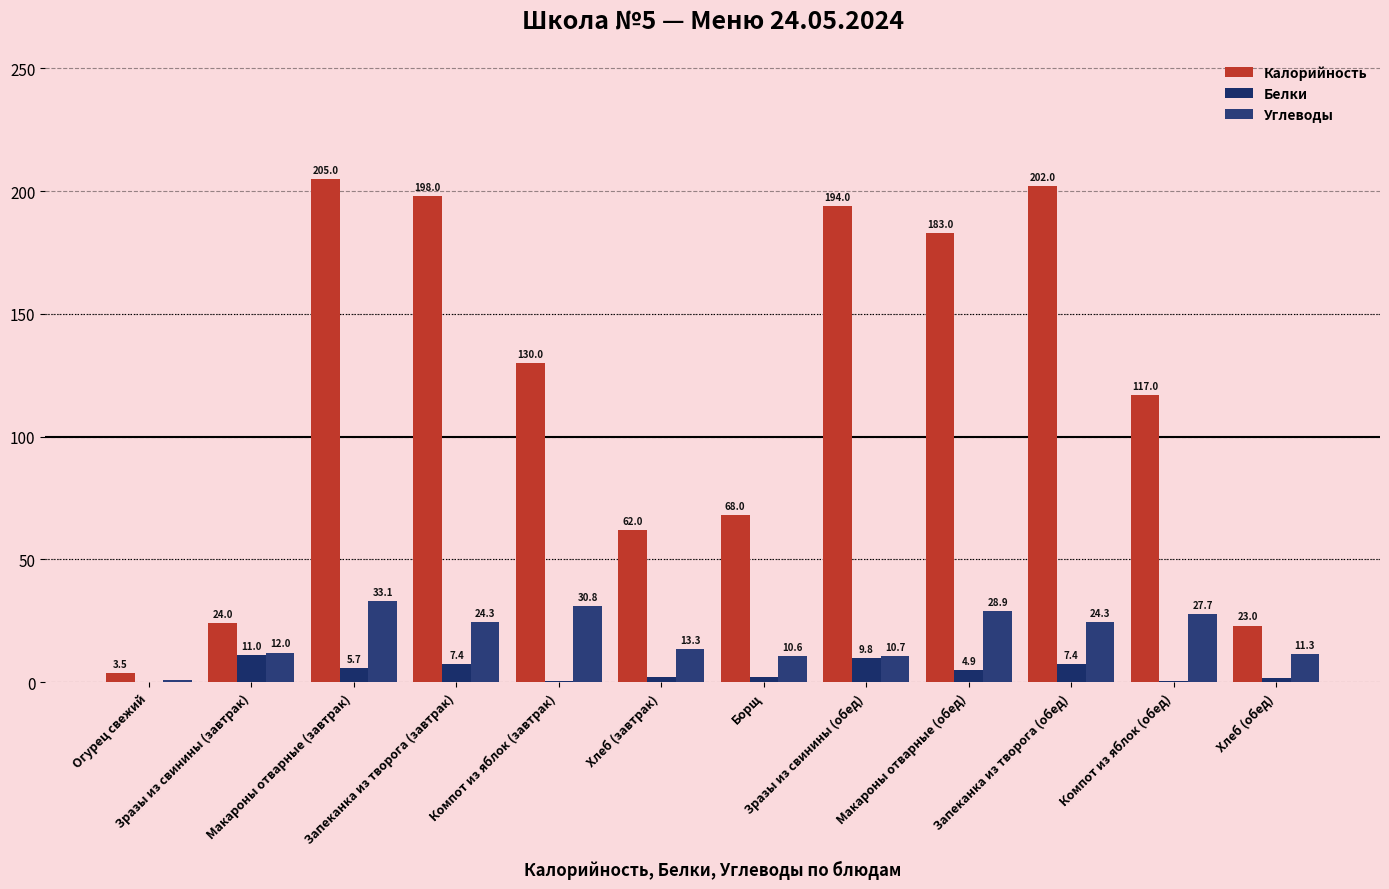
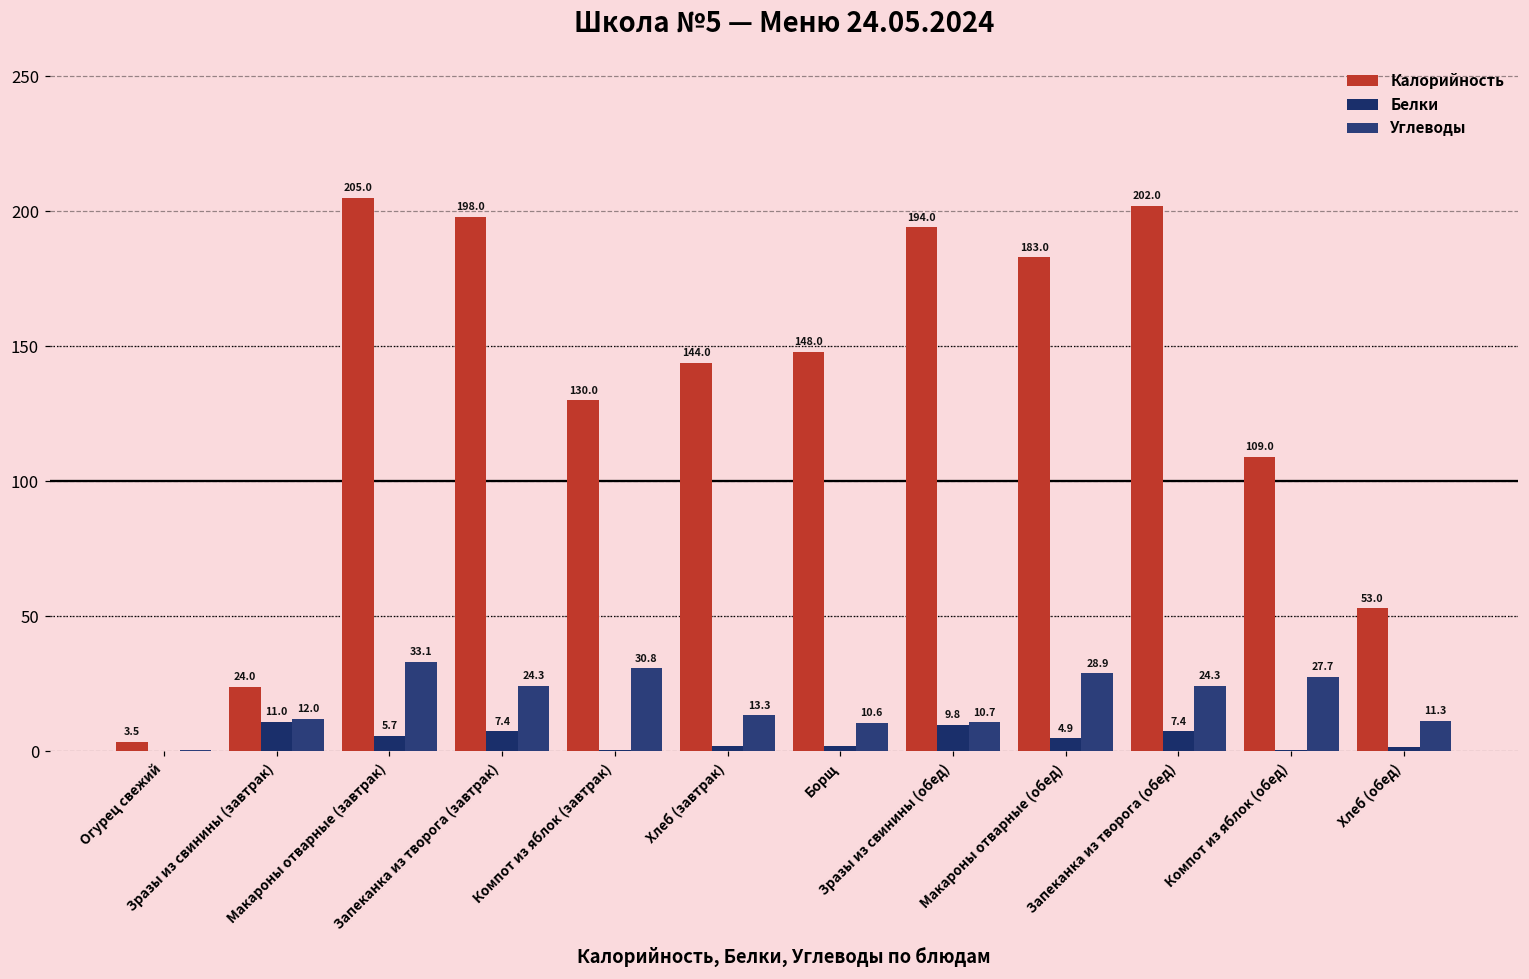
  {
    "Калорийность": {
      "Огурец свежий": 3.5,
      "Зразы из свинины (завтрак)": 24.0,
      "Макароны отварные (завтрак)": 205.0,
      "Запеканка из творога (завтрак)": 198.0,
      "Компот из яблок (завтрак)": 130.0,
-     "Хлеб (завтрак)": 62.0,
-     "Борщ": 68.0,
+     "Хлеб (завтрак)": 144.0,
+     "Борщ": 148.0,
      "Зразы из свинины (обед)": 194.0,
      "Макароны отварные (обед)": 183.0,
      "Запеканка из творога (обед)": 202.0,
-     "Компот из яблок (обед)": 117.0,
-     "Хлеб (обед)": 23.0
+     "Компот из яблок (обед)": 109.0,
+     "Хлеб (обед)": 53.0
    }
  }
